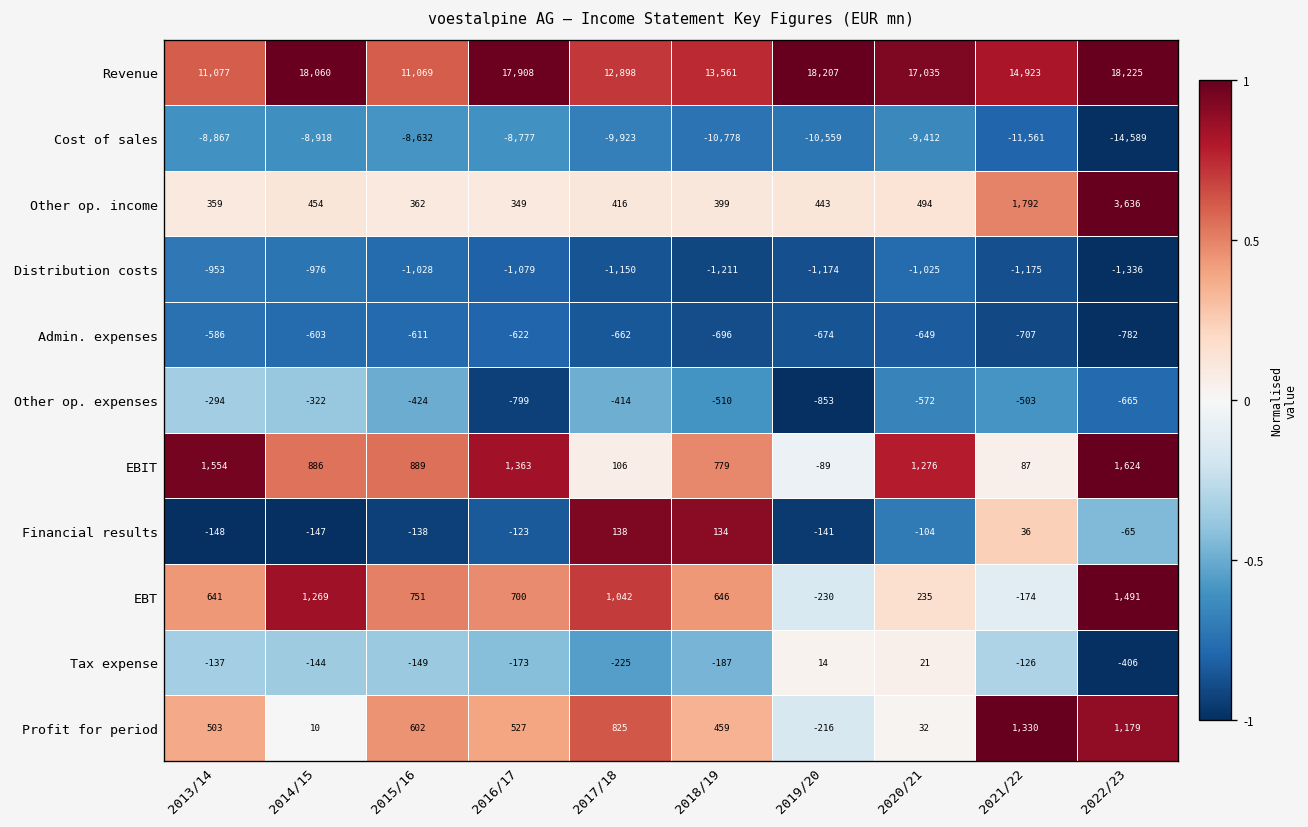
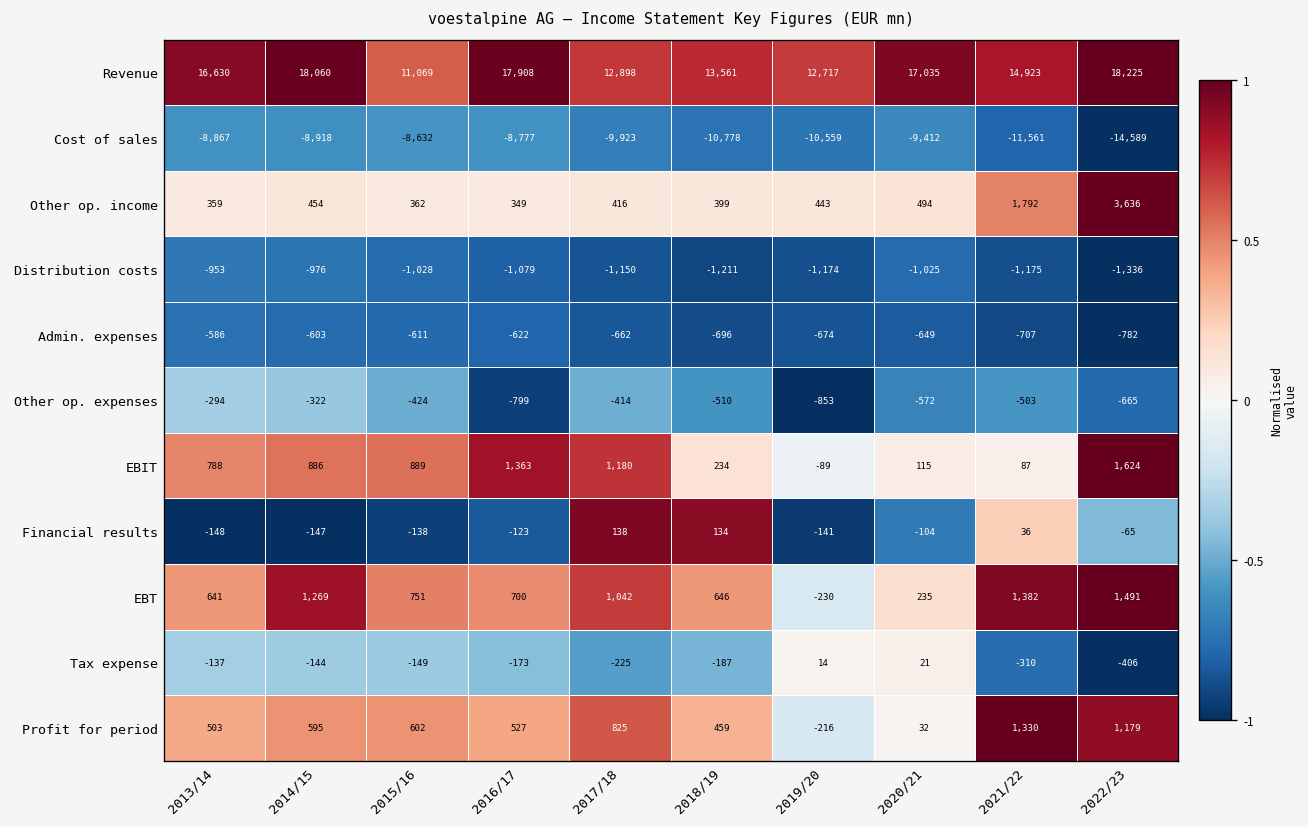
  {
    "Revenue": {
-     "2013/14": "11,077",
+     "2013/14": "16,630",
      "2014/15": "18,060",
      "2015/16": "11,069",
      "2016/17": "17,908",
      "2017/18": "12,898",
      "2018/19": "13,561",
-     "2019/20": "18,207",
+     "2019/20": "12,717",
      "2020/21": "17,035",
      "2021/22": "14,923",
      "2022/23": "18,225"
    },
    "Cost of sales": {
      "2013/14": "-8,867",
      "2014/15": "-8,918",
      "2015/16": "-8,632",
      "2016/17": "-8,777",
      "2017/18": "-9,923",
      "2018/19": "-10,778",
      "2019/20": "-10,559",
      "2020/21": "-9,412",
      "2021/22": "-11,561",
      "2022/23": "-14,589"
    },
    "Other op. income": {
      "2013/14": "359",
      "2014/15": "454",
      "2015/16": "362",
      "2016/17": "349",
      "2017/18": "416",
      "2018/19": "399",
      "2019/20": "443",
      "2020/21": "494",
      "2021/22": "1,792",
      "2022/23": "3,636"
    },
    "Distribution costs": {
      "2013/14": "-953",
      "2014/15": "-976",
      "2015/16": "-1,028",
      "2016/17": "-1,079",
      "2017/18": "-1,150",
      "2018/19": "-1,211",
      "2019/20": "-1,174",
      "2020/21": "-1,025",
      "2021/22": "-1,175",
      "2022/23": "-1,336"
    },
    "Admin. expenses": {
      "2013/14": "-586",
      "2014/15": "-603",
      "2015/16": "-611",
      "2016/17": "-622",
      "2017/18": "-662",
      "2018/19": "-696",
      "2019/20": "-674",
      "2020/21": "-649",
      "2021/22": "-707",
      "2022/23": "-782"
    },
    "Other op. expenses": {
      "2013/14": "-294",
      "2014/15": "-322",
      "2015/16": "-424",
      "2016/17": "-799",
      "2017/18": "-414",
      "2018/19": "-510",
      "2019/20": "-853",
      "2020/21": "-572",
      "2021/22": "-503",
      "2022/23": "-665"
    },
    "EBIT": {
-     "2013/14": "1,554",
+     "2013/14": "788",
      "2014/15": "886",
      "2015/16": "889",
      "2016/17": "1,363",
-     "2017/18": "106",
-     "2018/19": "779",
+     "2017/18": "1,180",
+     "2018/19": "234",
      "2019/20": "-89",
-     "2020/21": "1,276",
+     "2020/21": "115",
      "2021/22": "87",
      "2022/23": "1,624"
    },
    "Financial results": {
      "2013/14": "-148",
      "2014/15": "-147",
      "2015/16": "-138",
      "2016/17": "-123",
      "2017/18": "138",
      "2018/19": "134",
      "2019/20": "-141",
      "2020/21": "-104",
      "2021/22": "36",
      "2022/23": "-65"
    },
    "EBT": {
      "2013/14": "641",
      "2014/15": "1,269",
      "2015/16": "751",
      "2016/17": "700",
      "2017/18": "1,042",
      "2018/19": "646",
      "2019/20": "-230",
      "2020/21": "235",
-     "2021/22": "-174",
+     "2021/22": "1,382",
      "2022/23": "1,491"
    },
    "Tax expense": {
      "2013/14": "-137",
      "2014/15": "-144",
      "2015/16": "-149",
      "2016/17": "-173",
      "2017/18": "-225",
      "2018/19": "-187",
      "2019/20": "14",
      "2020/21": "21",
-     "2021/22": "-126",
+     "2021/22": "-310",
      "2022/23": "-406"
    },
    "Profit for period": {
      "2013/14": "503",
-     "2014/15": "10",
+     "2014/15": "595",
      "2015/16": "602",
      "2016/17": "527",
      "2017/18": "825",
      "2018/19": "459",
      "2019/20": "-216",
      "2020/21": "32",
      "2021/22": "1,330",
      "2022/23": "1,179"
    }
  }
